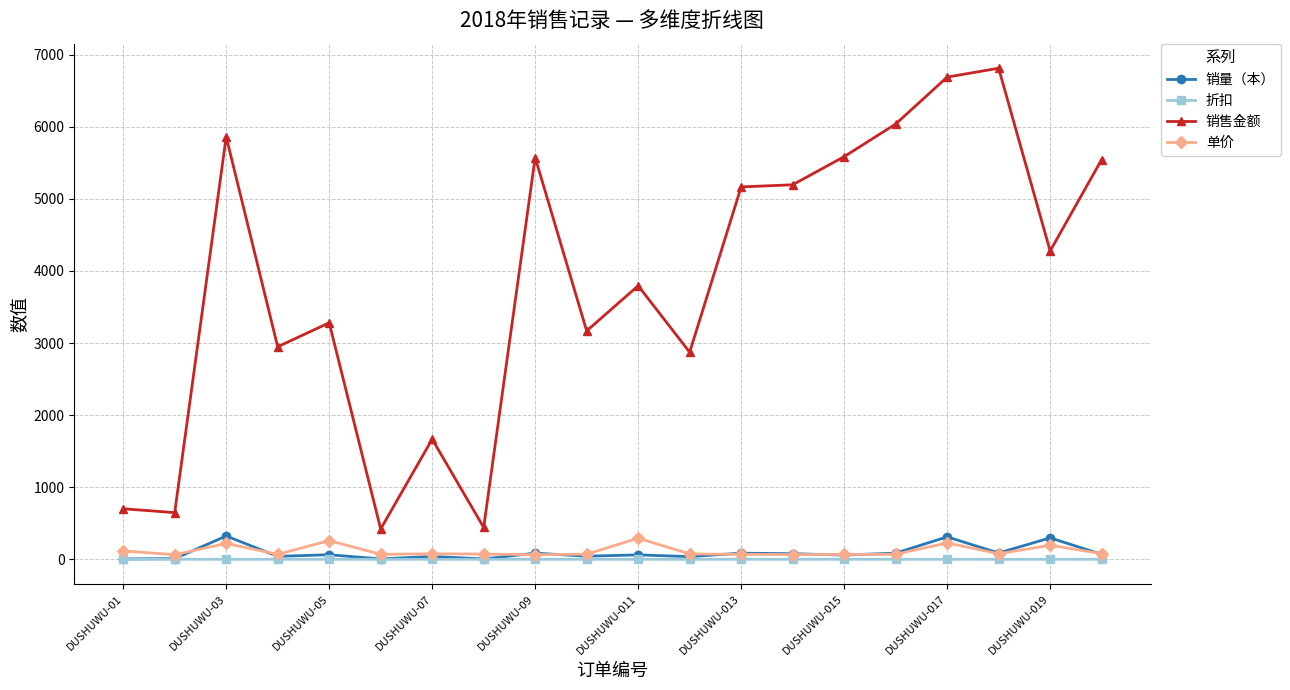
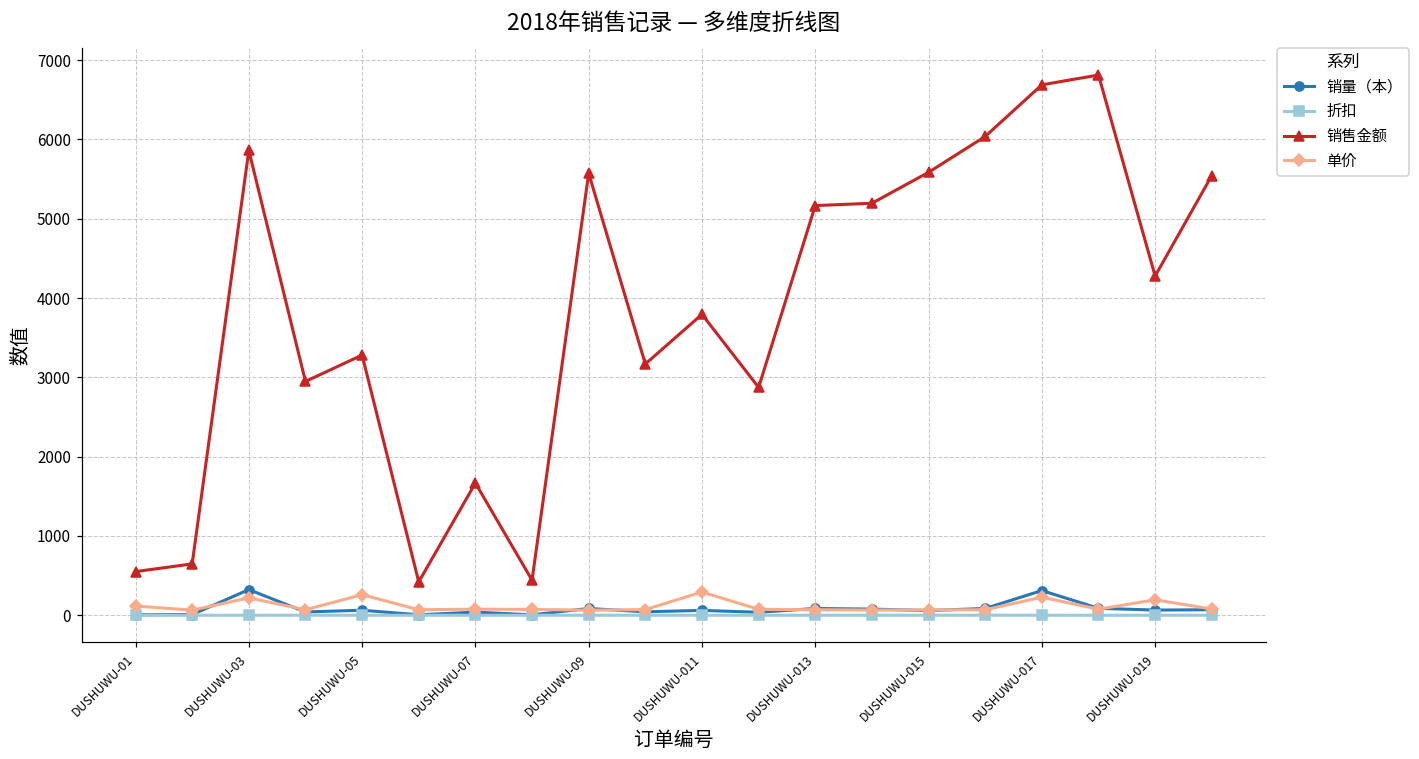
  {
    "销量（本）": {
      "DUSHUWU-03": 300,
      "DUSHUWU-05": 100,
      "DUSHUWU-07": 0,
      "DUSHUWU-011": 100,
      "DUSHUWU-017": 300,
-     "DUSHUWU-019": 300
+     "DUSHUWU-019": 100
    },
    "折扣": {
      "DUSHUWU-03": 0,
      "DUSHUWU-05": 0,
      "DUSHUWU-07": 0,
      "DUSHUWU-09": 0,
      "DUSHUWU-011": 0,
      "DUSHUWU-013": 0,
      "DUSHUWU-015": 0,
      "DUSHUWU-017": 0,
      "DUSHUWU-019": 0
    },
    "销售金额": {
-     "DUSHUWU-01": 700,
+     "DUSHUWU-01": 600,
      "DUSHUWU-03": 5900,
      "DUSHUWU-05": 3300,
      "DUSHUWU-07": 1700,
      "DUSHUWU-09": 5600,
      "DUSHUWU-011": 3800,
      "DUSHUWU-013": 5200,
      "DUSHUWU-015": 5600,
      "DUSHUWU-017": 6700,
      "DUSHUWU-019": 4300
    },
    "单价": {
      "DUSHUWU-01": 100,
      "DUSHUWU-03": 200,
      "DUSHUWU-05": 300,
      "DUSHUWU-07": 100,
      "DUSHUWU-011": 300,
      "DUSHUWU-017": 200,
      "DUSHUWU-019": 200
    }
  }
